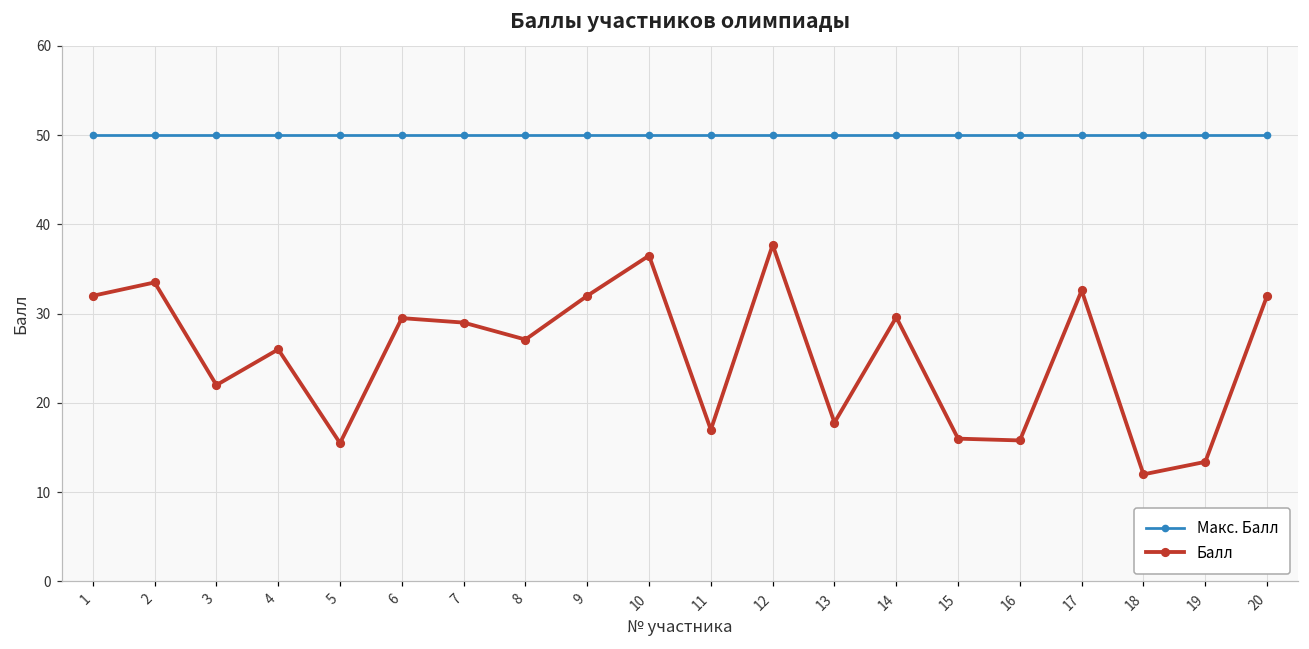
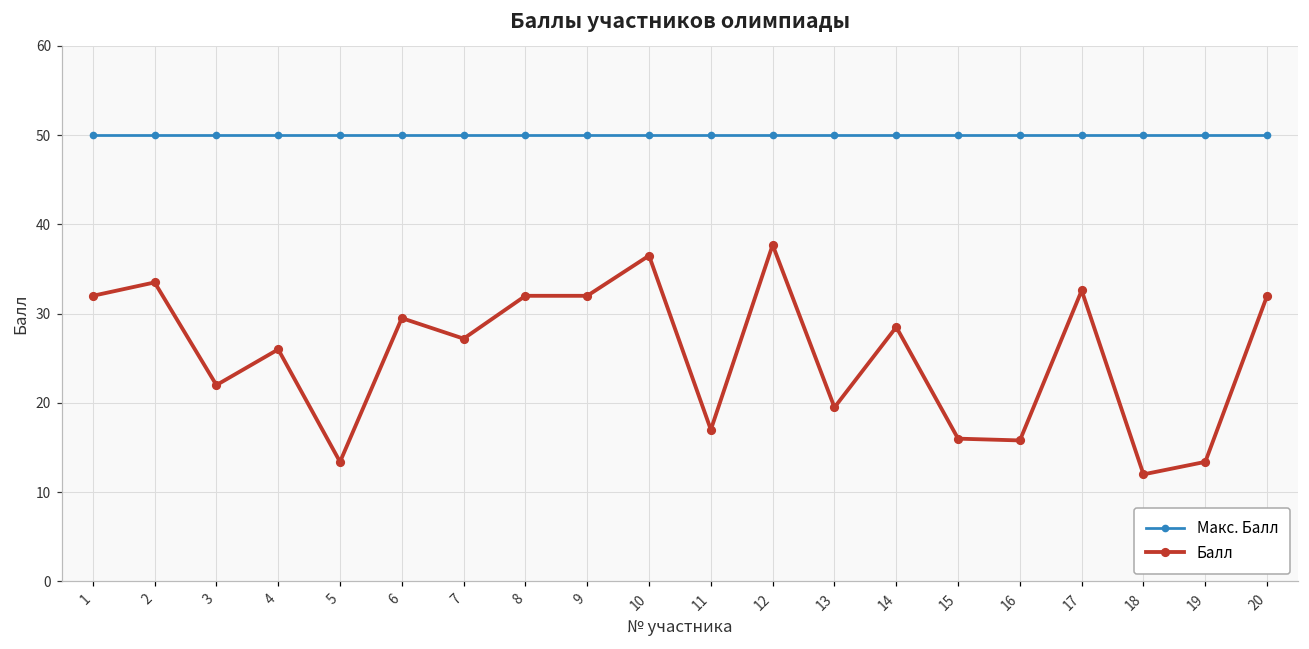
  {
    "Макс. Балл": {
      "1": 50,
      "2": 50,
      "3": 50,
      "4": 50,
      "5": 50,
      "6": 50,
      "7": 50,
      "8": 50,
      "9": 50,
      "10": 50,
      "11": 50,
      "12": 50,
      "13": 50,
      "14": 50,
      "15": 50,
      "16": 50,
      "17": 50,
      "18": 50,
      "19": 50,
      "20": 50
    },
    "Балл": {
      "1": 32,
      "2": 34,
      "3": 22,
      "4": 26,
-     "5": 16,
+     "5": 13,
      "6": 30,
-     "7": 29,
-     "8": 27,
+     "7": 27,
+     "8": 32,
      "9": 32,
      "10": 37,
      "11": 17,
      "12": 38,
-     "13": 18,
-     "14": 30,
+     "13": 20,
+     "14": 29,
      "15": 16,
      "16": 16,
      "17": 33,
      "18": 12,
      "19": 13,
      "20": 32
    }
  }
